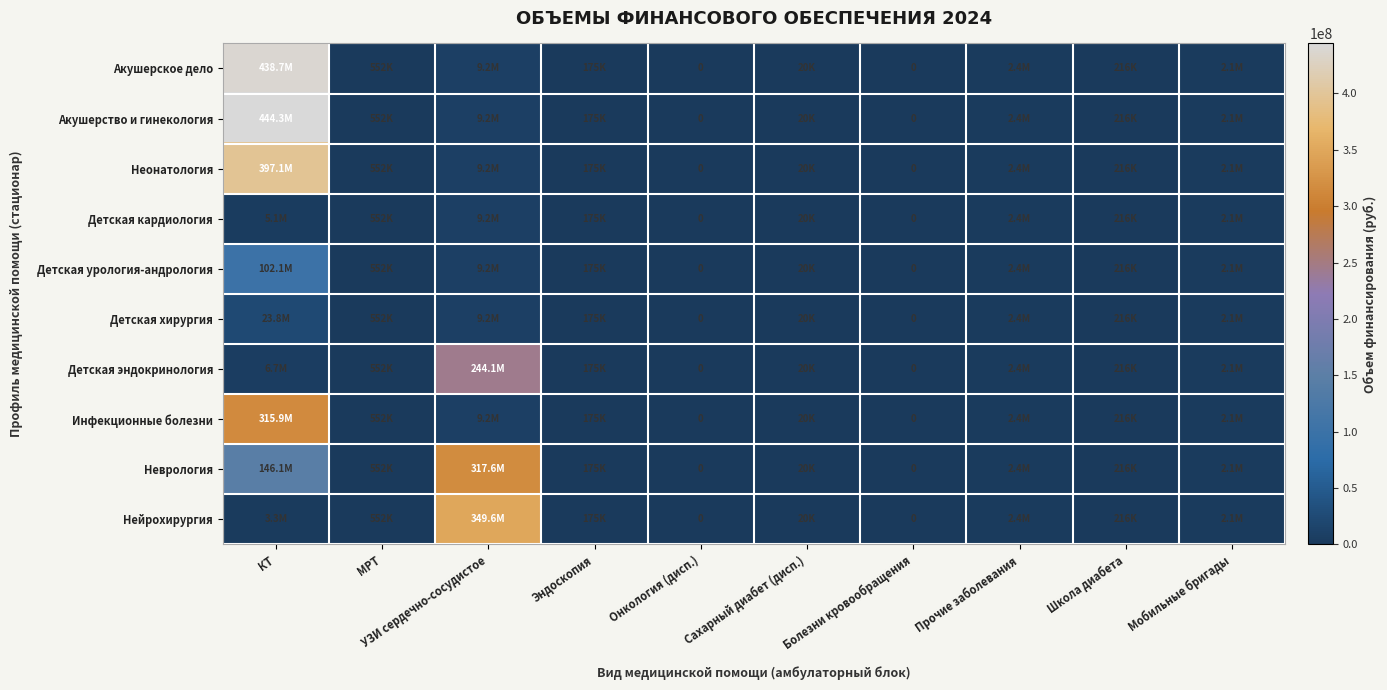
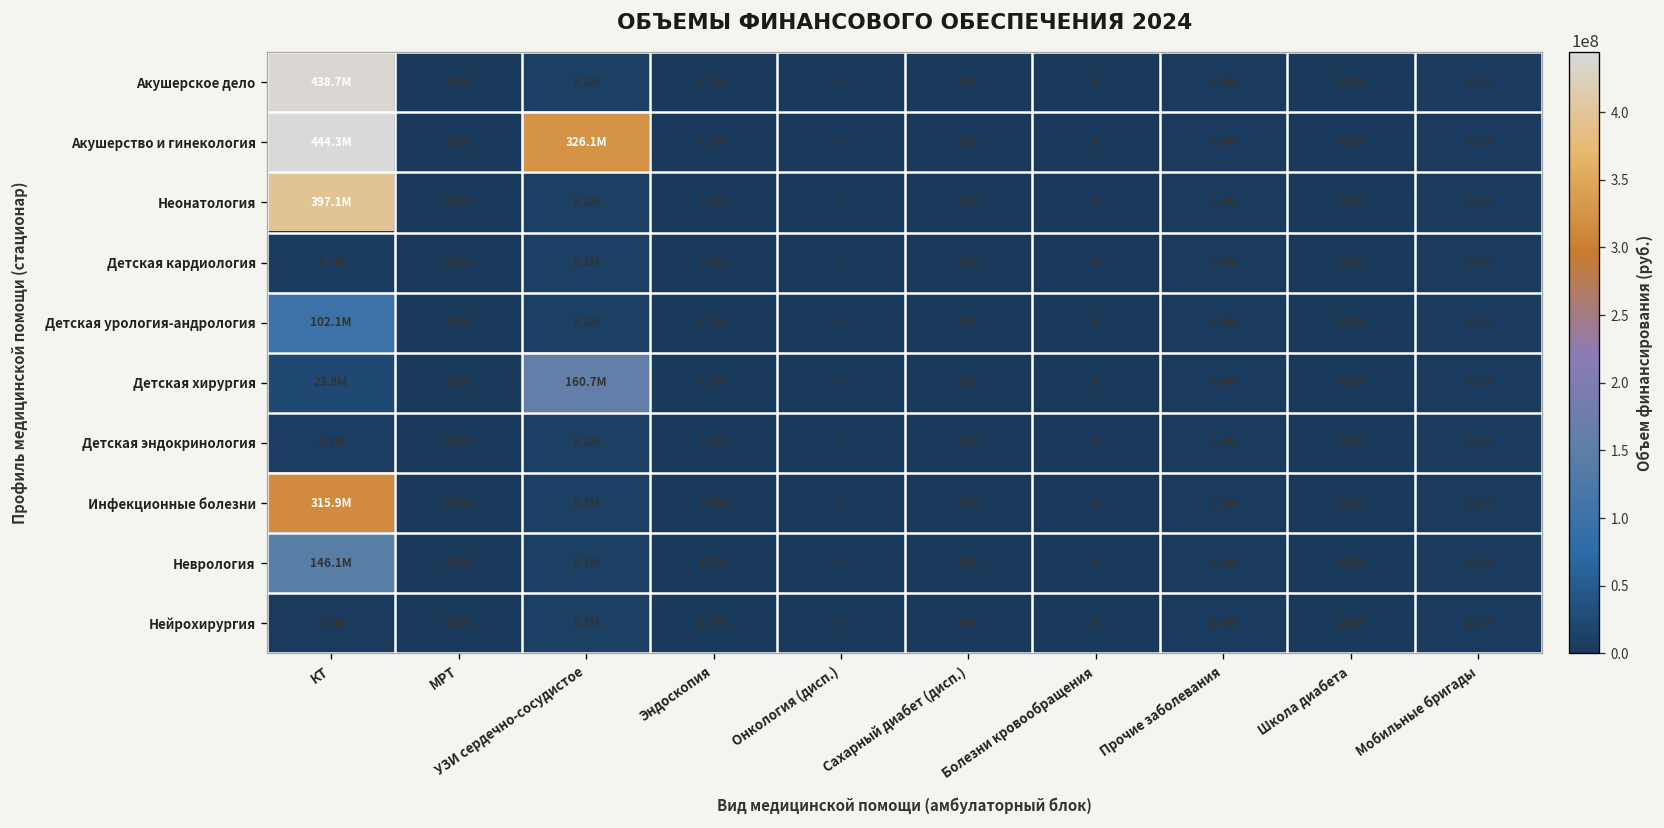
  {
    "Акушерское дело": {
      "УЗИ сердечно-сосудистое": "9.2M"
    },
    "Акушерство и гинекология": {
-     "УЗИ сердечно-сосудистое": "9.2M"
+     "УЗИ сердечно-сосудистое": "326.1M"
    },
    "Неонатология": {
      "КТ": "397.1M",
      "УЗИ сердечно-сосудистое": "9.2M"
    },
    "Детская кардиология": {
      "УЗИ сердечно-сосудистое": "9.2M"
    },
    "Детская урология-андрология": {
      "КТ": "102.1M",
      "УЗИ сердечно-сосудистое": "9.2M"
    },
    "Детская хирургия": {
      "КТ": "23.8M",
-     "УЗИ сердечно-сосудистое": "9.2M"
+     "УЗИ сердечно-сосудистое": "160.7M"
    },
    "Детская эндокринология": {
-     "УЗИ сердечно-сосудистое": "244.1M"
+     "УЗИ сердечно-сосудистое": "9.2M"
    },
    "Инфекционные болезни": {
      "КТ": "315.9M",
      "УЗИ сердечно-сосудистое": "9.2M"
    },
    "Неврология": {
      "КТ": "146.1M",
-     "УЗИ сердечно-сосудистое": "317.6M"
+     "УЗИ сердечно-сосудистое": "9.2M"
    },
    "Нейрохирургия": {
-     "УЗИ сердечно-сосудистое": "349.6M"
+     "УЗИ сердечно-сосудистое": "9.2M"
    }
  }
